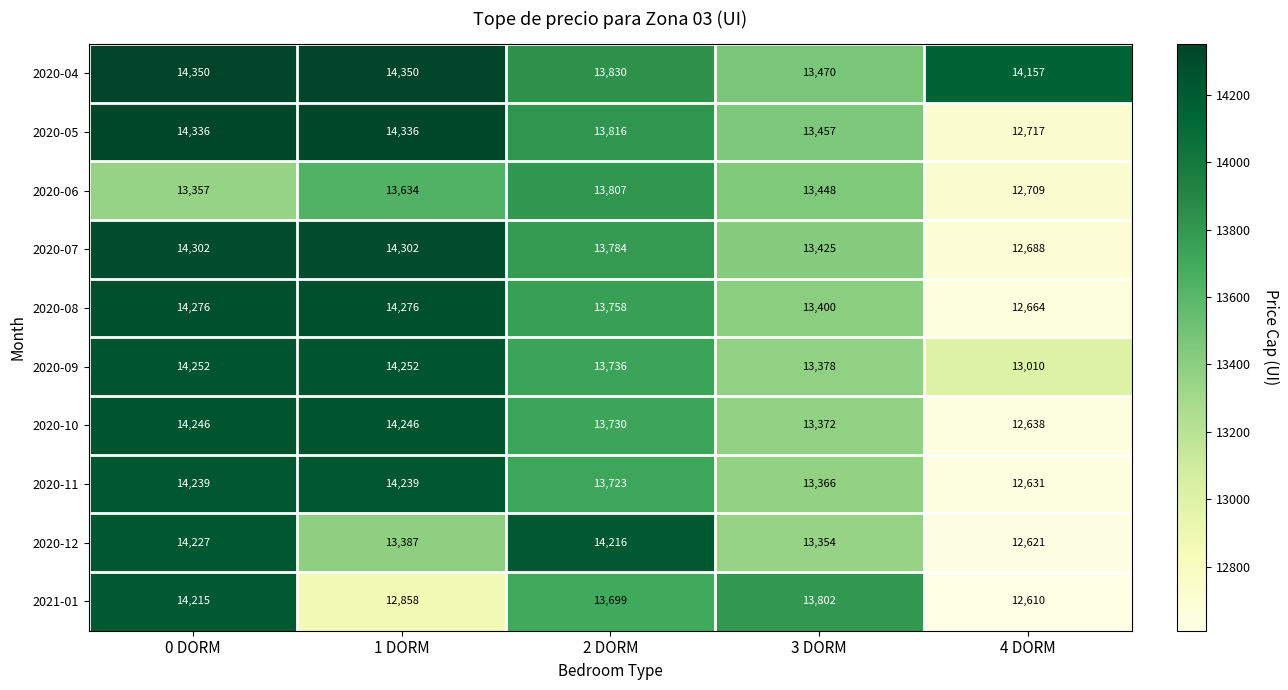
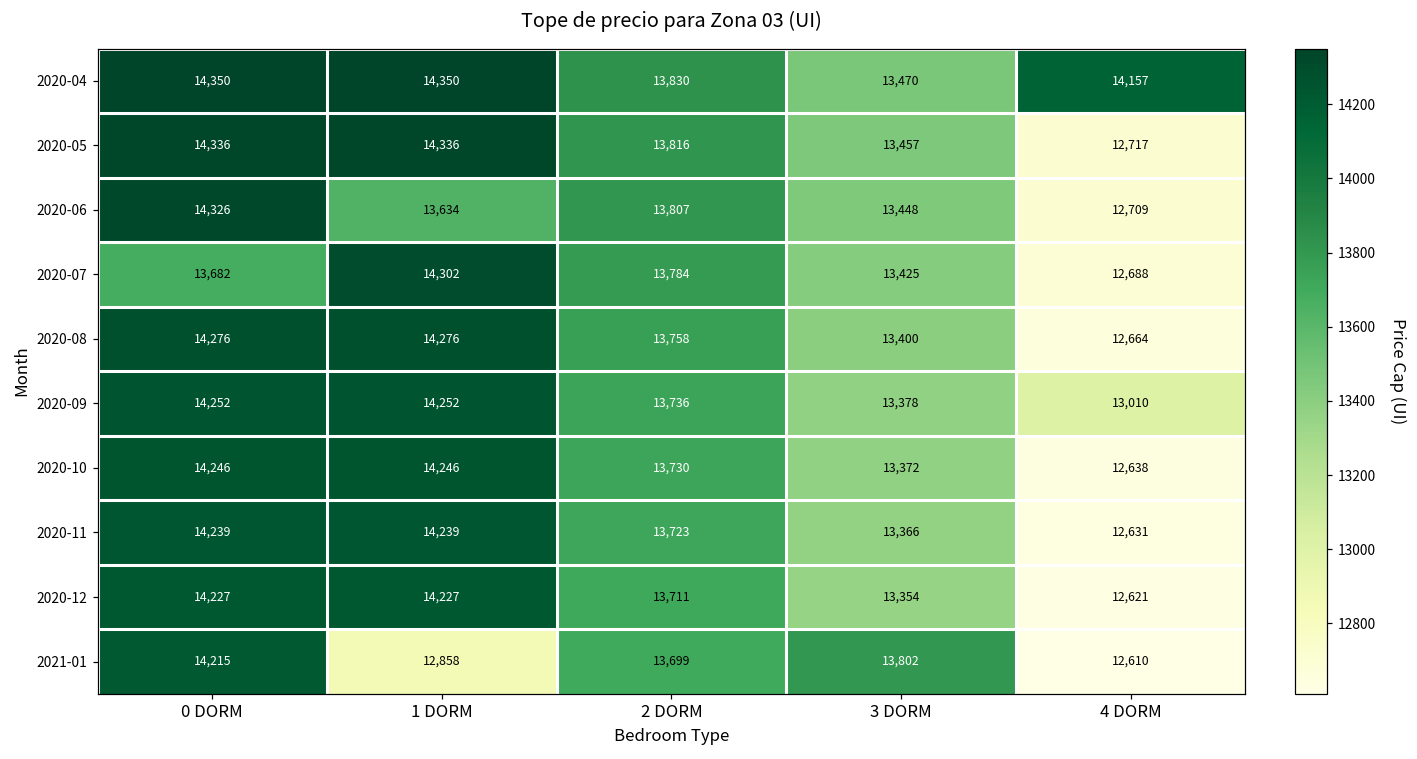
  {
    "2020-04": {
      "0 DORM": "14,350",
      "1 DORM": "14,350",
      "2 DORM": "13,830",
      "3 DORM": "13,470",
      "4 DORM": "14,157"
    },
    "2020-05": {
      "0 DORM": "14,336",
      "1 DORM": "14,336",
      "2 DORM": "13,816",
      "3 DORM": "13,457",
      "4 DORM": "12,717"
    },
    "2020-06": {
-     "0 DORM": "13,357",
+     "0 DORM": "14,326",
      "1 DORM": "13,634",
      "2 DORM": "13,807",
      "3 DORM": "13,448",
      "4 DORM": "12,709"
    },
    "2020-07": {
-     "0 DORM": "14,302",
+     "0 DORM": "13,682",
      "1 DORM": "14,302",
      "2 DORM": "13,784",
      "3 DORM": "13,425",
      "4 DORM": "12,688"
    },
    "2020-08": {
      "0 DORM": "14,276",
      "1 DORM": "14,276",
      "2 DORM": "13,758",
      "3 DORM": "13,400",
      "4 DORM": "12,664"
    },
    "2020-09": {
      "0 DORM": "14,252",
      "1 DORM": "14,252",
      "2 DORM": "13,736",
      "3 DORM": "13,378",
      "4 DORM": "13,010"
    },
    "2020-10": {
      "0 DORM": "14,246",
      "1 DORM": "14,246",
      "2 DORM": "13,730",
      "3 DORM": "13,372",
      "4 DORM": "12,638"
    },
    "2020-11": {
      "0 DORM": "14,239",
      "1 DORM": "14,239",
      "2 DORM": "13,723",
      "3 DORM": "13,366",
      "4 DORM": "12,631"
    },
    "2020-12": {
      "0 DORM": "14,227",
-     "1 DORM": "13,387",
-     "2 DORM": "14,216",
+     "1 DORM": "14,227",
+     "2 DORM": "13,711",
      "3 DORM": "13,354",
      "4 DORM": "12,621"
    },
    "2021-01": {
      "0 DORM": "14,215",
      "1 DORM": "12,858",
      "2 DORM": "13,699",
      "3 DORM": "13,802",
      "4 DORM": "12,610"
    }
  }
